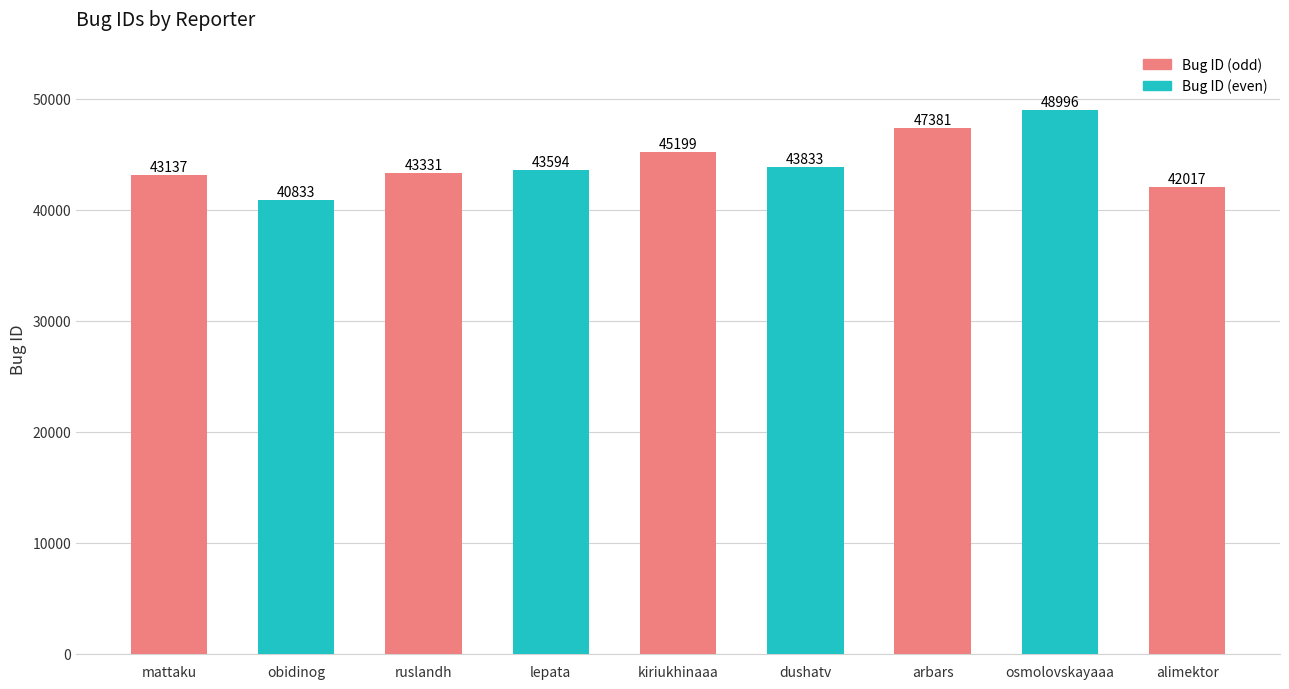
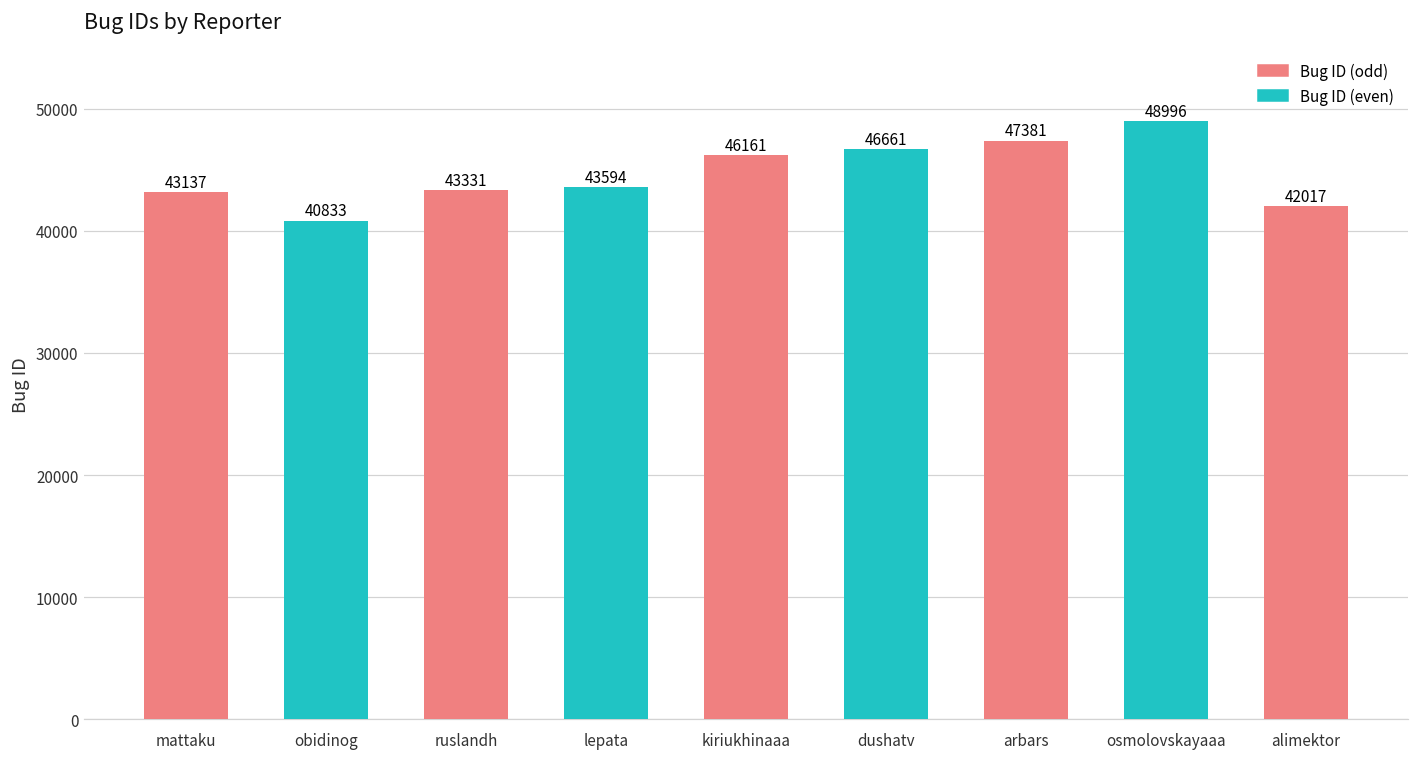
  {
    "mattaku": 43137,
    "obidinog": 40833,
    "ruslandh": 43331,
    "lepata": 43594,
-   "kiriukhinaaa": 45199,
-   "dushatv": 43833,
+   "kiriukhinaaa": 46161,
+   "dushatv": 46661,
    "arbars": 47381,
    "osmolovskayaaa": 48996,
    "alimektor": 42017
  }
